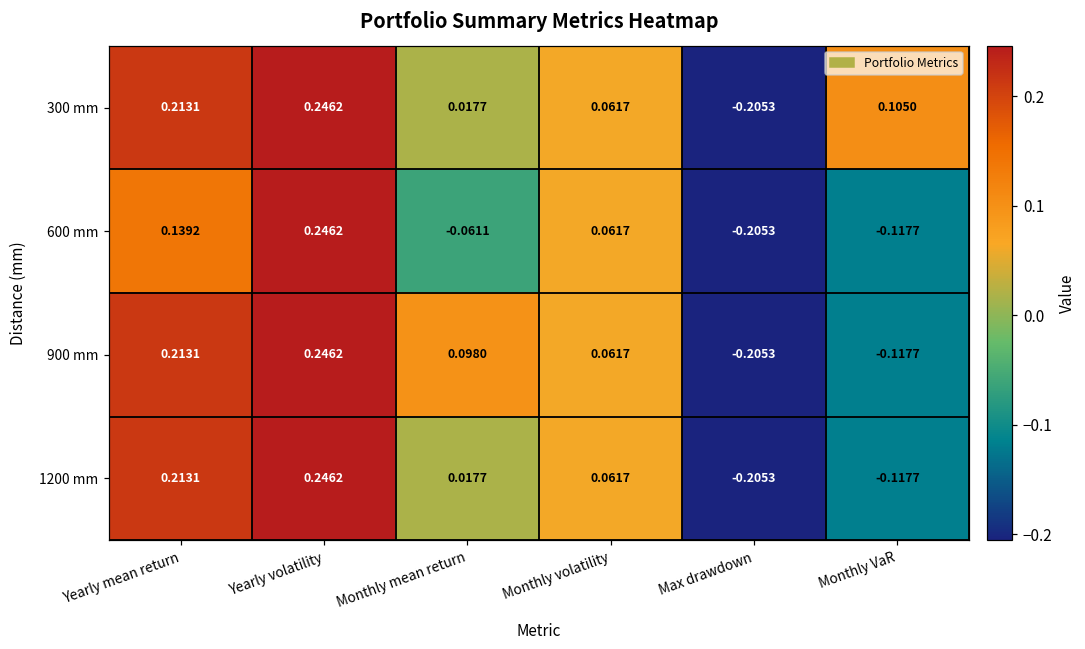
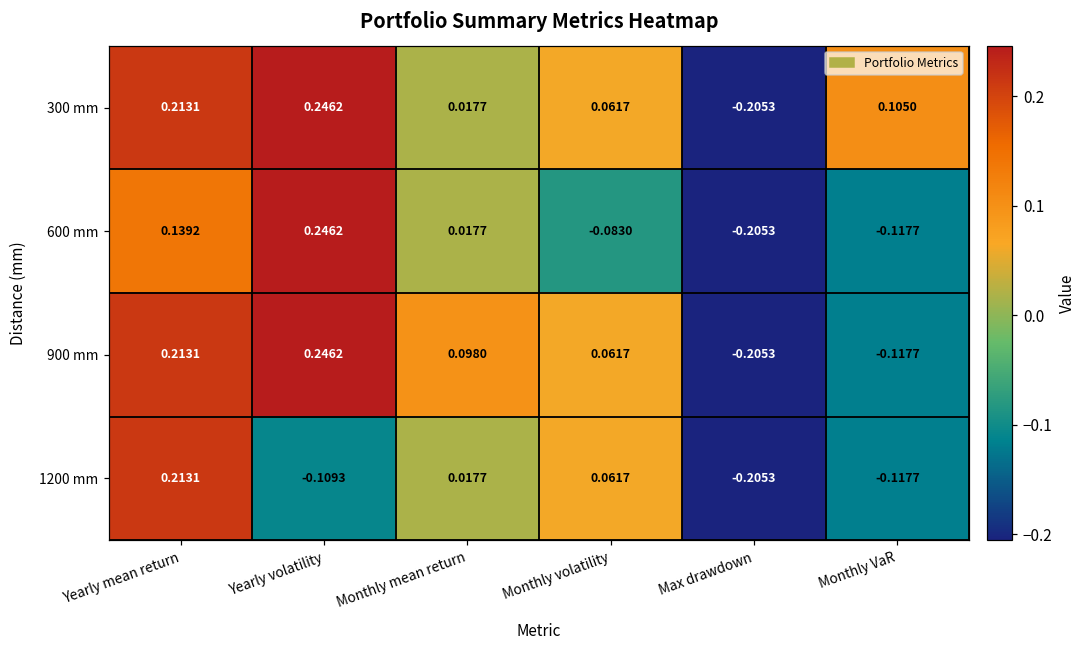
  {
    "300 mm": {
      "Yearly mean return": 0.2131,
      "Yearly volatility": 0.2462,
      "Monthly mean return": 0.0177,
      "Monthly volatility": 0.0617,
      "Max drawdown": -0.2053,
      "Monthly VaR": 0.1050
    },
    "600 mm": {
      "Yearly mean return": 0.1392,
      "Yearly volatility": 0.2462,
-     "Monthly mean return": -0.0611,
-     "Monthly volatility": 0.0617,
+     "Monthly mean return": 0.0177,
+     "Monthly volatility": -0.0830,
      "Max drawdown": -0.2053,
      "Monthly VaR": -0.1177
    },
    "900 mm": {
      "Yearly mean return": 0.2131,
      "Yearly volatility": 0.2462,
      "Monthly mean return": 0.0980,
      "Monthly volatility": 0.0617,
      "Max drawdown": -0.2053,
      "Monthly VaR": -0.1177
    },
    "1200 mm": {
      "Yearly mean return": 0.2131,
-     "Yearly volatility": 0.2462,
+     "Yearly volatility": -0.1093,
      "Monthly mean return": 0.0177,
      "Monthly volatility": 0.0617,
      "Max drawdown": -0.2053,
      "Monthly VaR": -0.1177
    }
  }
